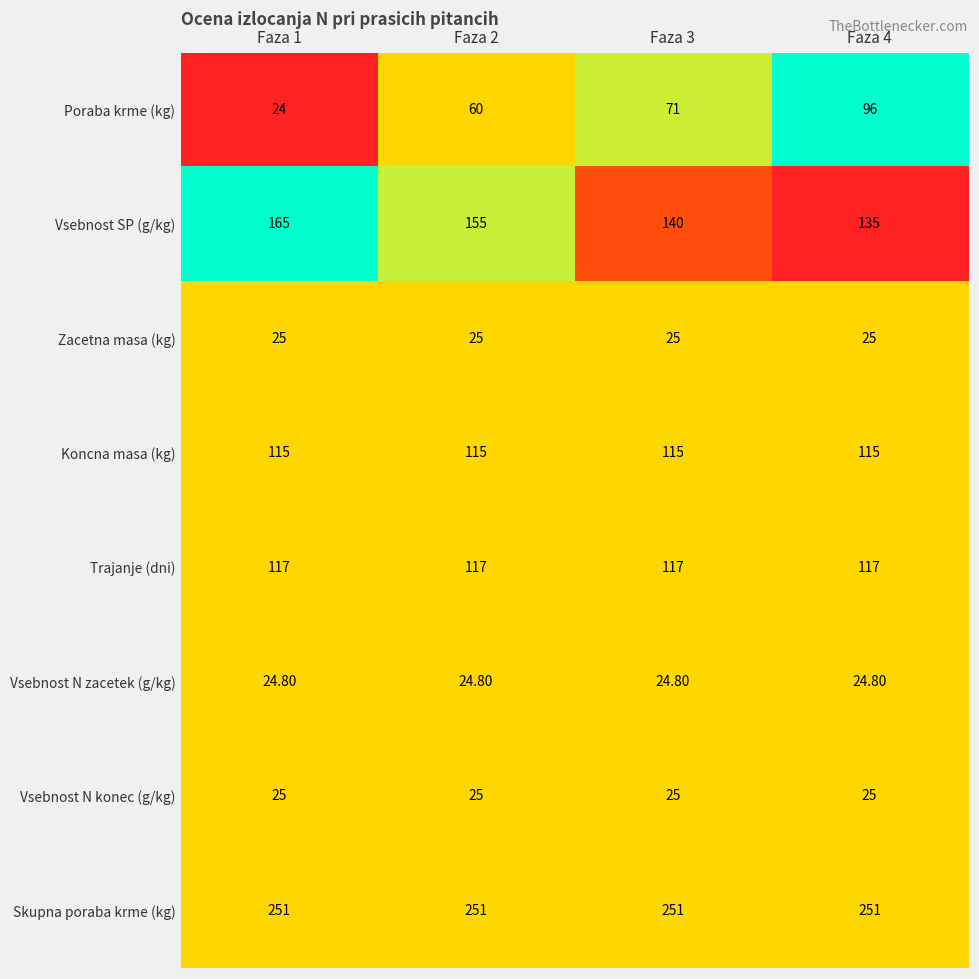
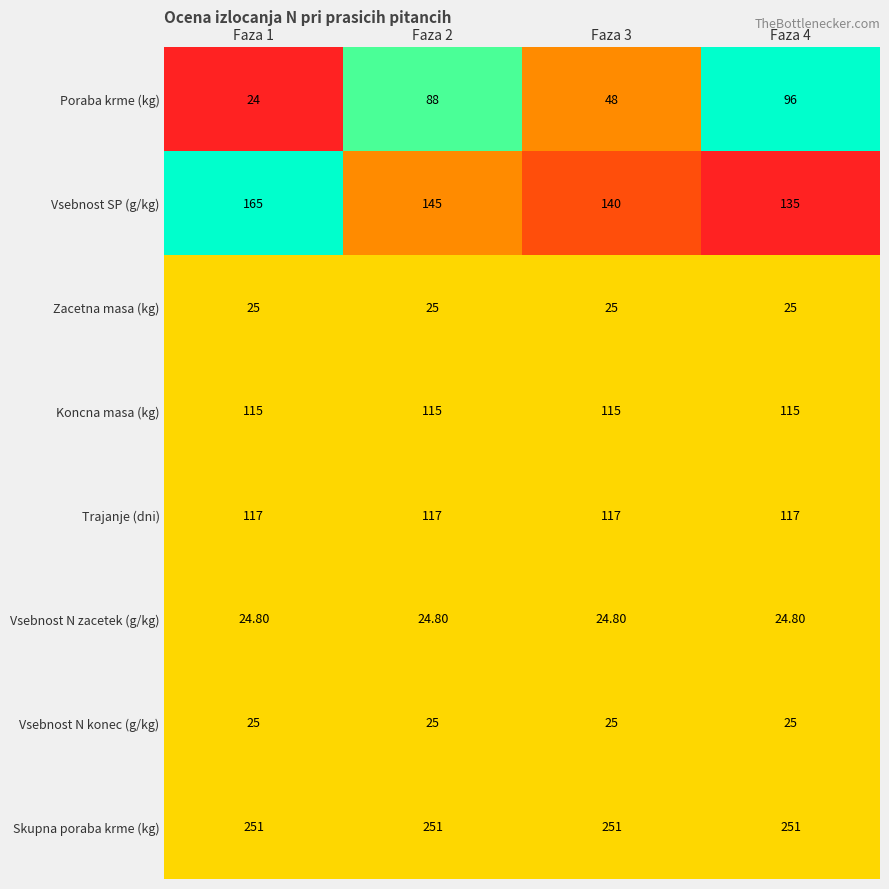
  {
    "Poraba krme (kg)": {
      "Faza 1": 24,
-     "Faza 2": 60,
-     "Faza 3": 71,
+     "Faza 2": 88,
+     "Faza 3": 48,
      "Faza 4": 96
    },
    "Vsebnost SP (g/kg)": {
      "Faza 1": 165,
-     "Faza 2": 155,
+     "Faza 2": 145,
      "Faza 3": 140,
      "Faza 4": 135
    },
    "Zacetna masa (kg)": {
      "Faza 1": 25,
      "Faza 2": 25,
      "Faza 3": 25,
      "Faza 4": 25
    },
    "Koncna masa (kg)": {
      "Faza 1": 115,
      "Faza 2": 115,
      "Faza 3": 115,
      "Faza 4": 115
    },
    "Trajanje (dni)": {
      "Faza 1": 117,
      "Faza 2": 117,
      "Faza 3": 117,
      "Faza 4": 117
    },
    "Vsebnost N zacetek (g/kg)": {
      "Faza 1": 24.80,
      "Faza 2": 24.80,
      "Faza 3": 24.80,
      "Faza 4": 24.80
    },
    "Vsebnost N konec (g/kg)": {
      "Faza 1": 25,
      "Faza 2": 25,
      "Faza 3": 25,
      "Faza 4": 25
    },
    "Skupna poraba krme (kg)": {
      "Faza 1": 251,
      "Faza 2": 251,
      "Faza 3": 251,
      "Faza 4": 251
    }
  }
